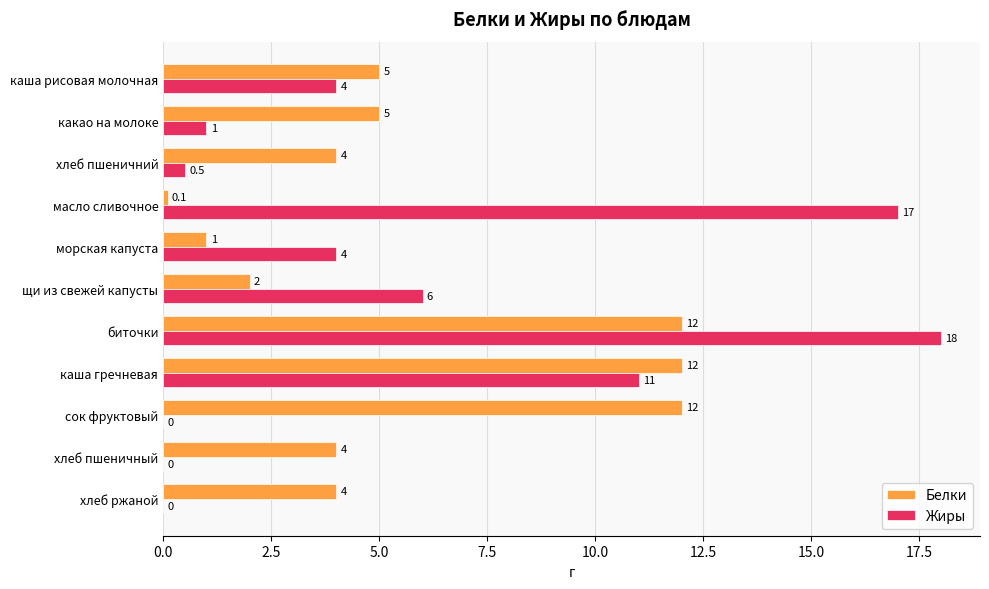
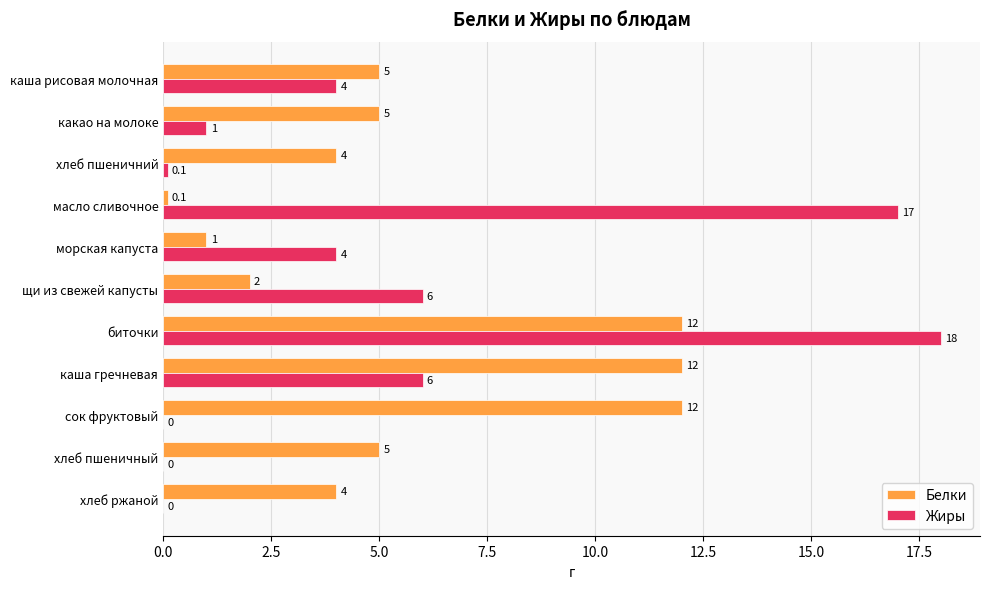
  {
    "Белки": {
      "каша рисовая молочная": 5,
      "какао на молоке": 5,
      "хлеб пшеничний": 4,
      "масло сливочное": 0.1,
      "морская капуста": 1,
      "щи из свежей капусты": 2,
      "биточки": 12,
      "каша гречневая": 12,
      "сок фруктовый": 12,
-     "хлеб пшеничный": 4,
+     "хлеб пшеничный": 5,
      "хлеб ржаной": 4
    },
    "Жиры": {
      "каша рисовая молочная": 4,
      "какао на молоке": 1,
-     "хлеб пшеничний": 0.5,
+     "хлеб пшеничний": 0.1,
      "масло сливочное": 17,
      "морская капуста": 4,
      "щи из свежей капусты": 6,
      "биточки": 18,
-     "каша гречневая": 11,
+     "каша гречневая": 6,
      "сок фруктовый": 0,
      "хлеб пшеничный": 0,
      "хлеб ржаной": 0
    }
  }
